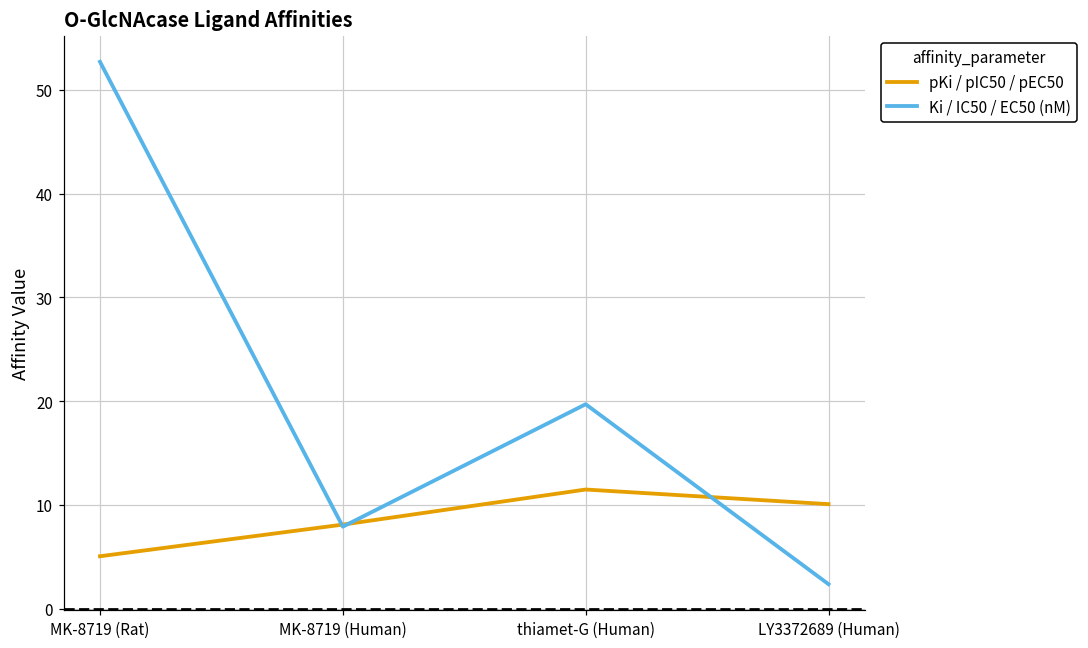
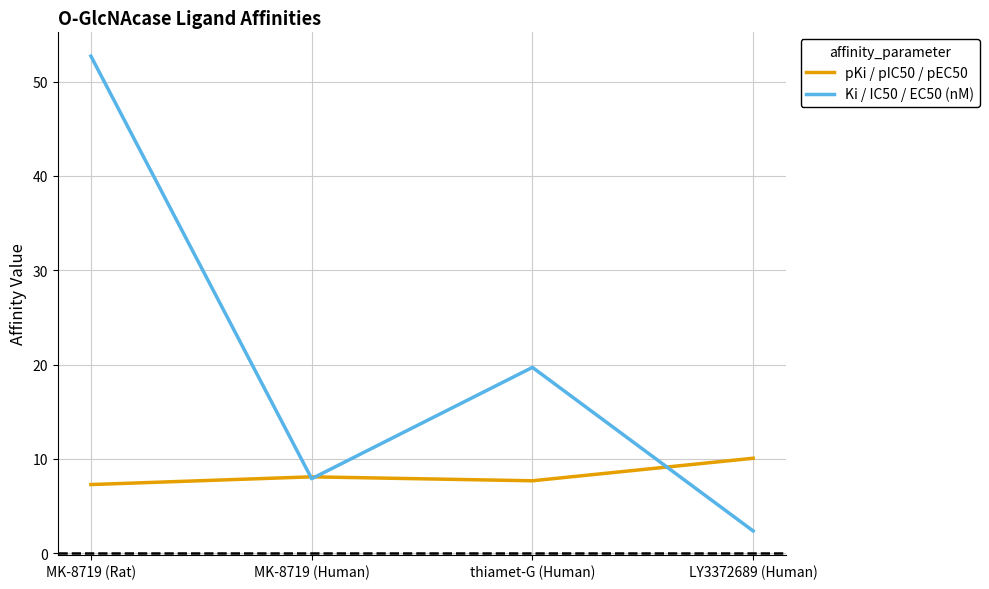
  {
    "pKi / pIC50 / pEC50": {
-     "MK-8719 (Rat)": 5,
-     "thiamet-G (Human)": 11,
+     "MK-8719 (Rat)": 7,
+     "thiamet-G (Human)": 8,
      "LY3372689 (Human)": 10
    },
    "Ki / IC50 / EC50 (nM)": {
      "MK-8719 (Rat)": 53,
      "thiamet-G (Human)": 20,
      "LY3372689 (Human)": 2
    }
  }
